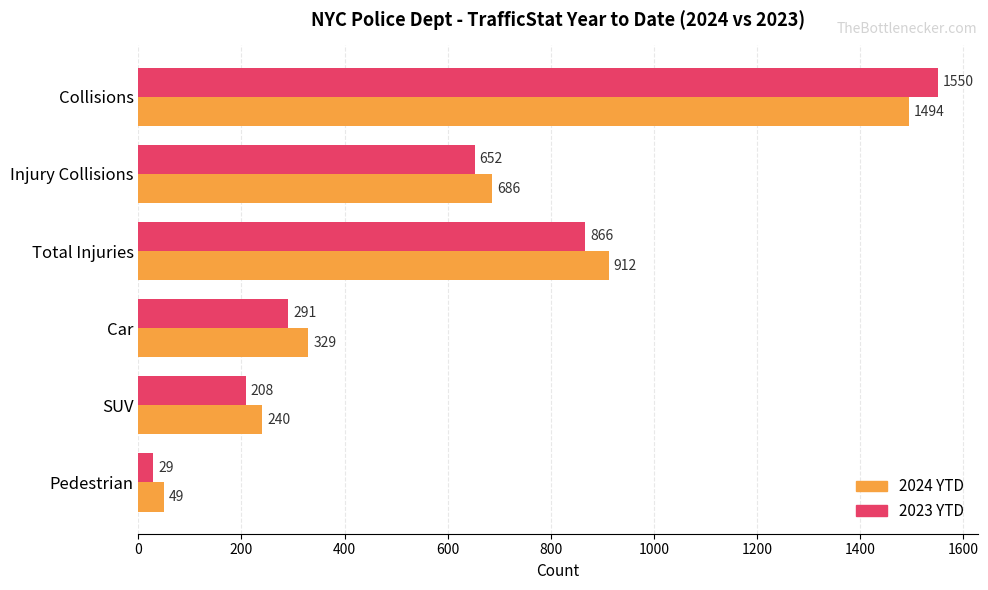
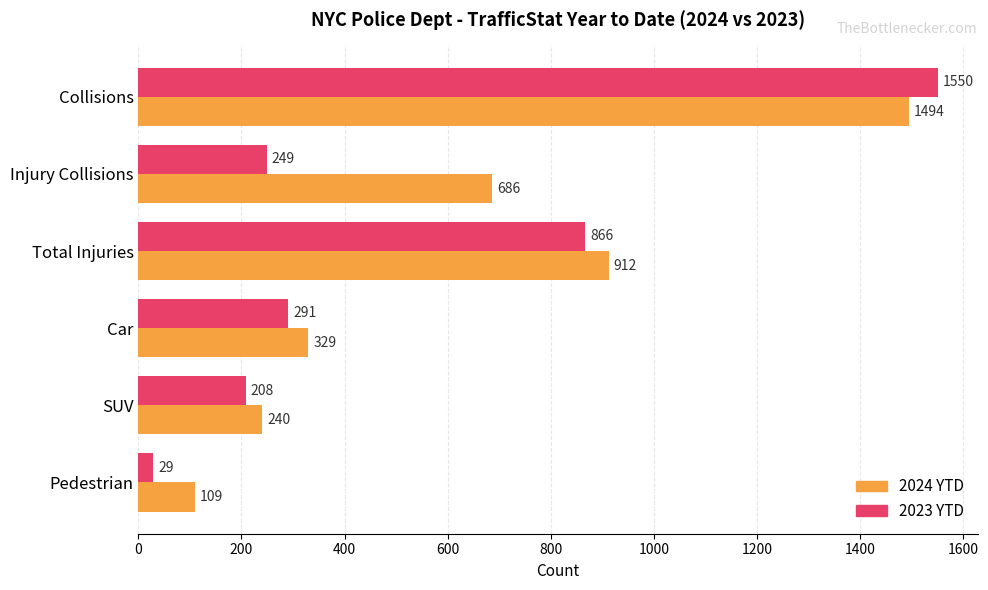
  {
    "2024 YTD": {
      "Collisions": 1494,
      "Injury Collisions": 686,
      "Total Injuries": 912,
      "Car": 329,
      "SUV": 240,
-     "Pedestrian": 49
+     "Pedestrian": 109
    },
    "2023 YTD": {
      "Collisions": 1550,
-     "Injury Collisions": 652,
+     "Injury Collisions": 249,
      "Total Injuries": 866,
      "Car": 291,
      "SUV": 208,
      "Pedestrian": 29
    }
  }
